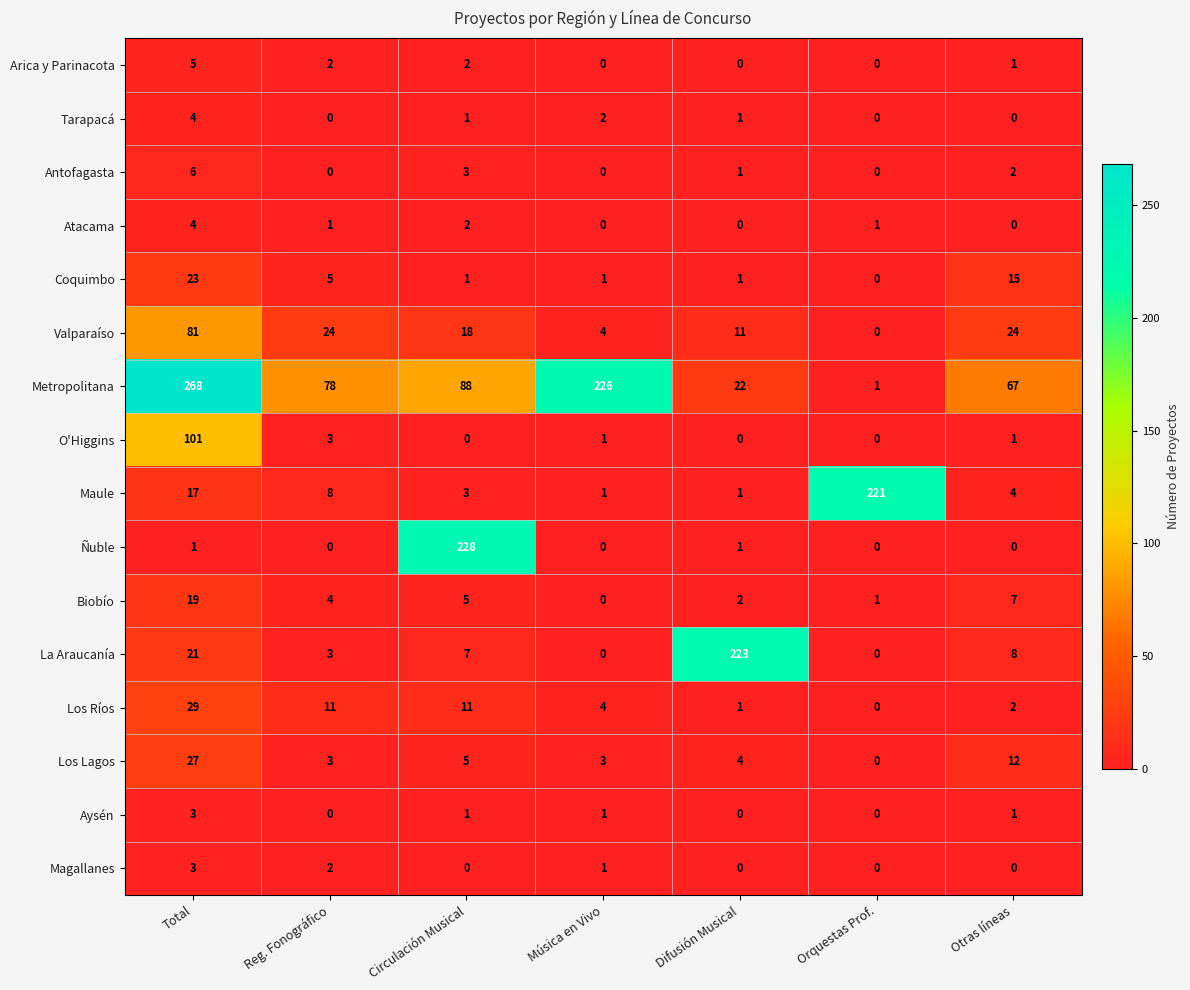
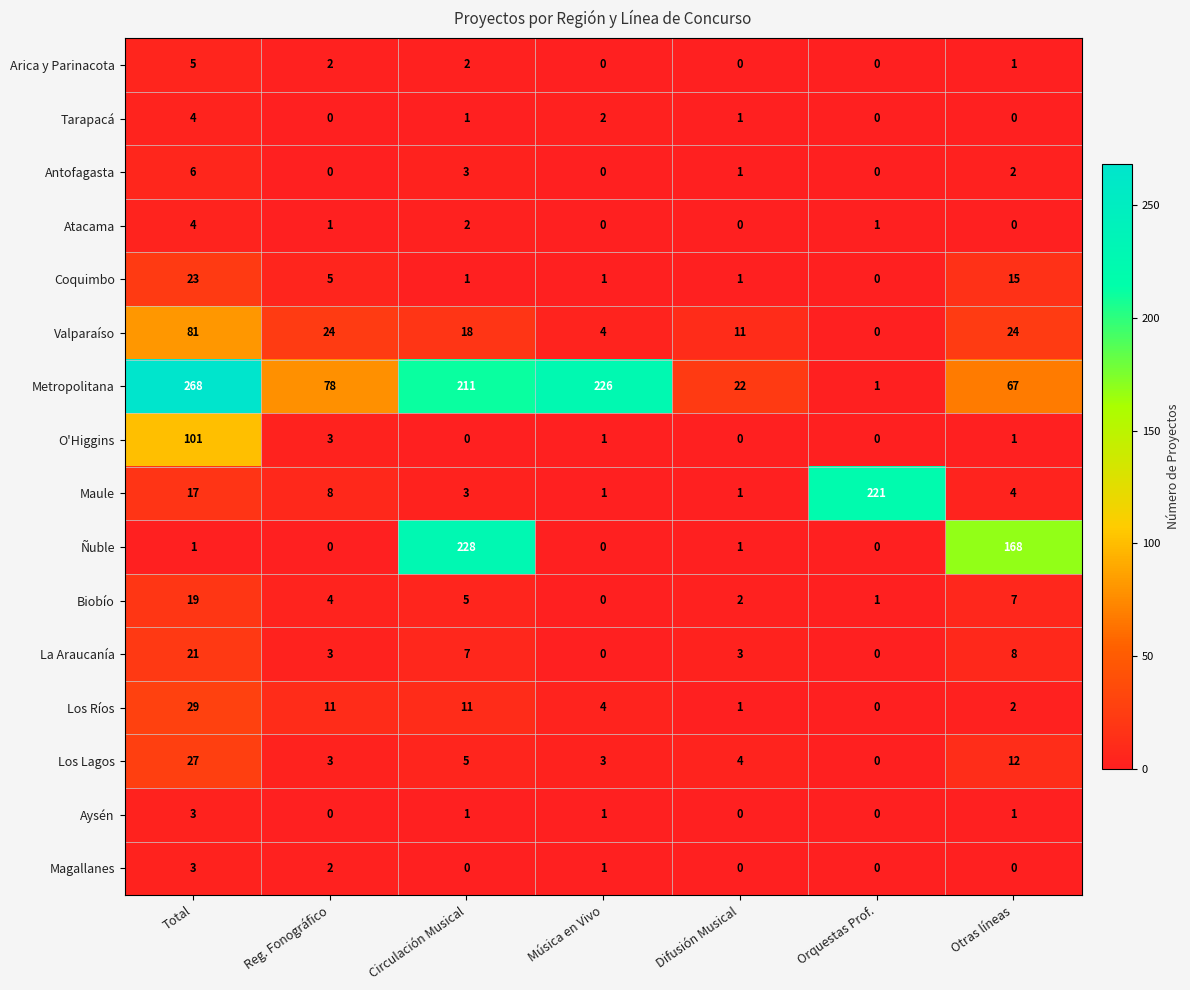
  {
    "Arica y Parinacota": {
      "Total": 5,
      "Reg. Fonográfico": 2,
      "Circulación Musical": 2,
      "Música en Vivo": 0,
      "Difusión Musical": 0,
      "Orquestas Prof.": 0,
      "Otras líneas": 1
    },
    "Tarapacá": {
      "Total": 4,
      "Reg. Fonográfico": 0,
      "Circulación Musical": 1,
      "Música en Vivo": 2,
      "Difusión Musical": 1,
      "Orquestas Prof.": 0,
      "Otras líneas": 0
    },
    "Antofagasta": {
      "Total": 6,
      "Reg. Fonográfico": 0,
      "Circulación Musical": 3,
      "Música en Vivo": 0,
      "Difusión Musical": 1,
      "Orquestas Prof.": 0,
      "Otras líneas": 2
    },
    "Atacama": {
      "Total": 4,
      "Reg. Fonográfico": 1,
      "Circulación Musical": 2,
      "Música en Vivo": 0,
      "Difusión Musical": 0,
      "Orquestas Prof.": 1,
      "Otras líneas": 0
    },
    "Coquimbo": {
      "Total": 23,
      "Reg. Fonográfico": 5,
      "Circulación Musical": 1,
      "Música en Vivo": 1,
      "Difusión Musical": 1,
      "Orquestas Prof.": 0,
      "Otras líneas": 15
    },
    "Valparaíso": {
      "Total": 81,
      "Reg. Fonográfico": 24,
      "Circulación Musical": 18,
      "Música en Vivo": 4,
      "Difusión Musical": 11,
      "Orquestas Prof.": 0,
      "Otras líneas": 24
    },
    "Metropolitana": {
      "Total": 268,
      "Reg. Fonográfico": 78,
-     "Circulación Musical": 88,
+     "Circulación Musical": 211,
      "Música en Vivo": 226,
      "Difusión Musical": 22,
      "Orquestas Prof.": 1,
      "Otras líneas": 67
    },
    "O'Higgins": {
      "Total": 101,
      "Reg. Fonográfico": 3,
      "Circulación Musical": 0,
      "Música en Vivo": 1,
      "Difusión Musical": 0,
      "Orquestas Prof.": 0,
      "Otras líneas": 1
    },
    "Maule": {
      "Total": 17,
      "Reg. Fonográfico": 8,
      "Circulación Musical": 3,
      "Música en Vivo": 1,
      "Difusión Musical": 1,
      "Orquestas Prof.": 221,
      "Otras líneas": 4
    },
    "Ñuble": {
      "Total": 1,
      "Reg. Fonográfico": 0,
      "Circulación Musical": 228,
      "Música en Vivo": 0,
      "Difusión Musical": 1,
      "Orquestas Prof.": 0,
-     "Otras líneas": 0
+     "Otras líneas": 168
    },
    "Biobío": {
      "Total": 19,
      "Reg. Fonográfico": 4,
      "Circulación Musical": 5,
      "Música en Vivo": 0,
      "Difusión Musical": 2,
      "Orquestas Prof.": 1,
      "Otras líneas": 7
    },
    "La Araucanía": {
      "Total": 21,
      "Reg. Fonográfico": 3,
      "Circulación Musical": 7,
      "Música en Vivo": 0,
-     "Difusión Musical": 223,
+     "Difusión Musical": 3,
      "Orquestas Prof.": 0,
      "Otras líneas": 8
    },
    "Los Ríos": {
      "Total": 29,
      "Reg. Fonográfico": 11,
      "Circulación Musical": 11,
      "Música en Vivo": 4,
      "Difusión Musical": 1,
      "Orquestas Prof.": 0,
      "Otras líneas": 2
    },
    "Los Lagos": {
      "Total": 27,
      "Reg. Fonográfico": 3,
      "Circulación Musical": 5,
      "Música en Vivo": 3,
      "Difusión Musical": 4,
      "Orquestas Prof.": 0,
      "Otras líneas": 12
    },
    "Aysén": {
      "Total": 3,
      "Reg. Fonográfico": 0,
      "Circulación Musical": 1,
      "Música en Vivo": 1,
      "Difusión Musical": 0,
      "Orquestas Prof.": 0,
      "Otras líneas": 1
    },
    "Magallanes": {
      "Total": 3,
      "Reg. Fonográfico": 2,
      "Circulación Musical": 0,
      "Música en Vivo": 1,
      "Difusión Musical": 0,
      "Orquestas Prof.": 0,
      "Otras líneas": 0
    }
  }
